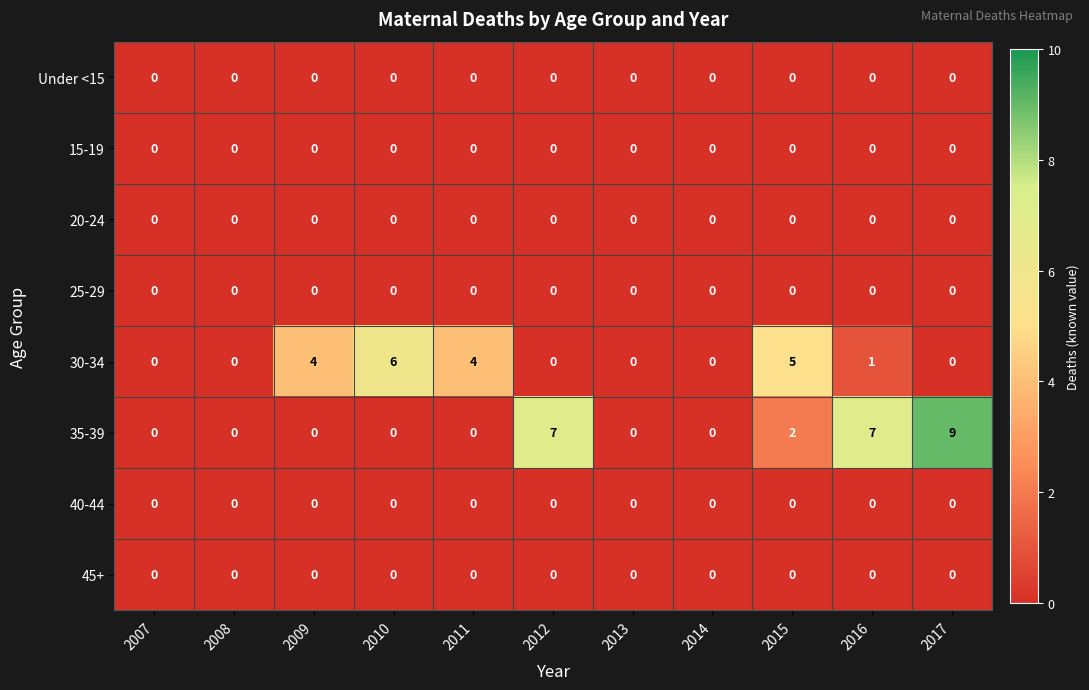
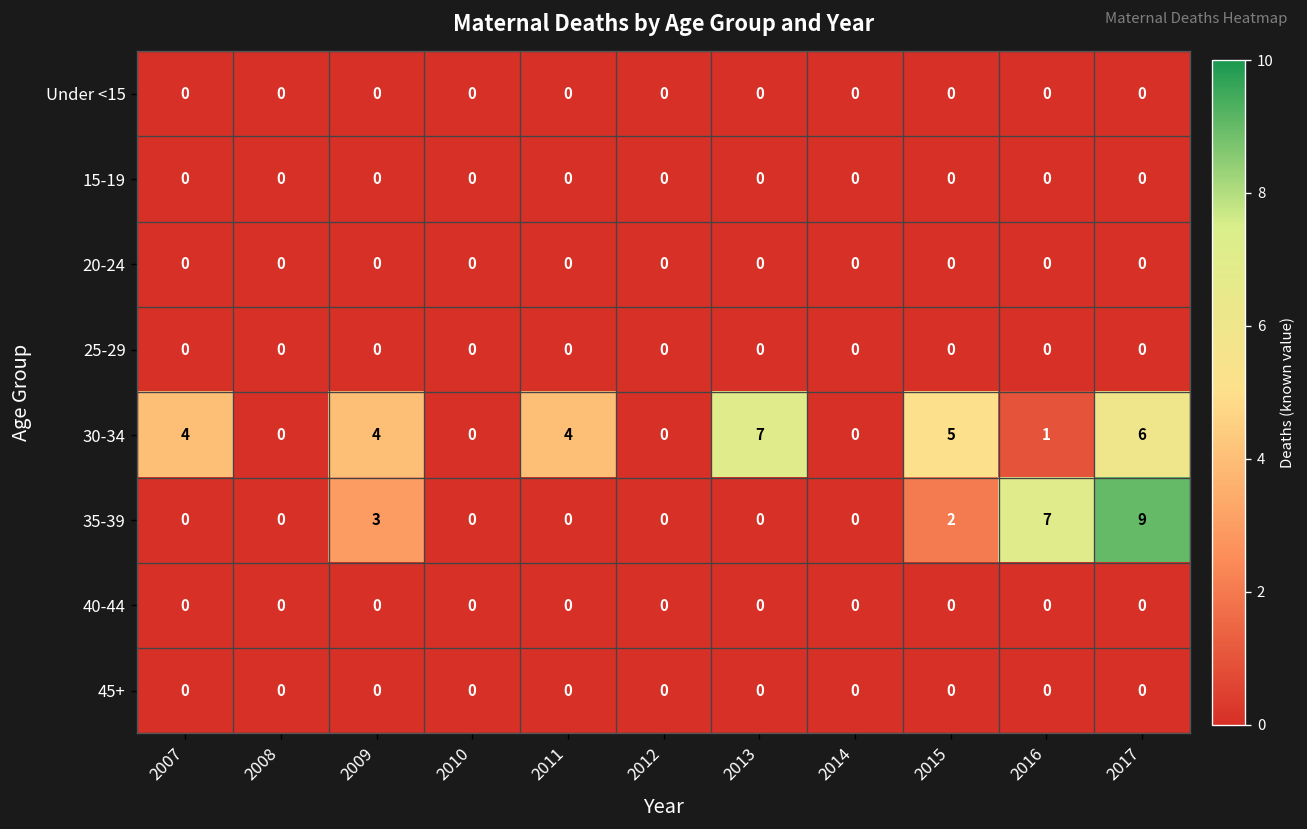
  {
    "Under <15": {
      "2007": 0,
      "2008": 0,
      "2009": 0,
      "2010": 0,
      "2011": 0,
      "2012": 0,
      "2013": 0,
      "2014": 0,
      "2015": 0,
      "2016": 0,
      "2017": 0
    },
    "15-19": {
      "2007": 0,
      "2008": 0,
      "2009": 0,
      "2010": 0,
      "2011": 0,
      "2012": 0,
      "2013": 0,
      "2014": 0,
      "2015": 0,
      "2016": 0,
      "2017": 0
    },
    "20-24": {
      "2007": 0,
      "2008": 0,
      "2009": 0,
      "2010": 0,
      "2011": 0,
      "2012": 0,
      "2013": 0,
      "2014": 0,
      "2015": 0,
      "2016": 0,
      "2017": 0
    },
    "25-29": {
      "2007": 0,
      "2008": 0,
      "2009": 0,
      "2010": 0,
      "2011": 0,
      "2012": 0,
      "2013": 0,
      "2014": 0,
      "2015": 0,
      "2016": 0,
      "2017": 0
    },
    "30-34": {
-     "2007": 0,
+     "2007": 4,
      "2008": 0,
      "2009": 4,
-     "2010": 6,
+     "2010": 0,
      "2011": 4,
      "2012": 0,
-     "2013": 0,
+     "2013": 7,
      "2014": 0,
      "2015": 5,
      "2016": 1,
-     "2017": 0
+     "2017": 6
    },
    "35-39": {
      "2007": 0,
      "2008": 0,
-     "2009": 0,
+     "2009": 3,
      "2010": 0,
      "2011": 0,
-     "2012": 7,
+     "2012": 0,
      "2013": 0,
      "2014": 0,
      "2015": 2,
      "2016": 7,
      "2017": 9
    },
    "40-44": {
      "2007": 0,
      "2008": 0,
      "2009": 0,
      "2010": 0,
      "2011": 0,
      "2012": 0,
      "2013": 0,
      "2014": 0,
      "2015": 0,
      "2016": 0,
      "2017": 0
    },
    "45+": {
      "2007": 0,
      "2008": 0,
      "2009": 0,
      "2010": 0,
      "2011": 0,
      "2012": 0,
      "2013": 0,
      "2014": 0,
      "2015": 0,
      "2016": 0,
      "2017": 0
    }
  }
